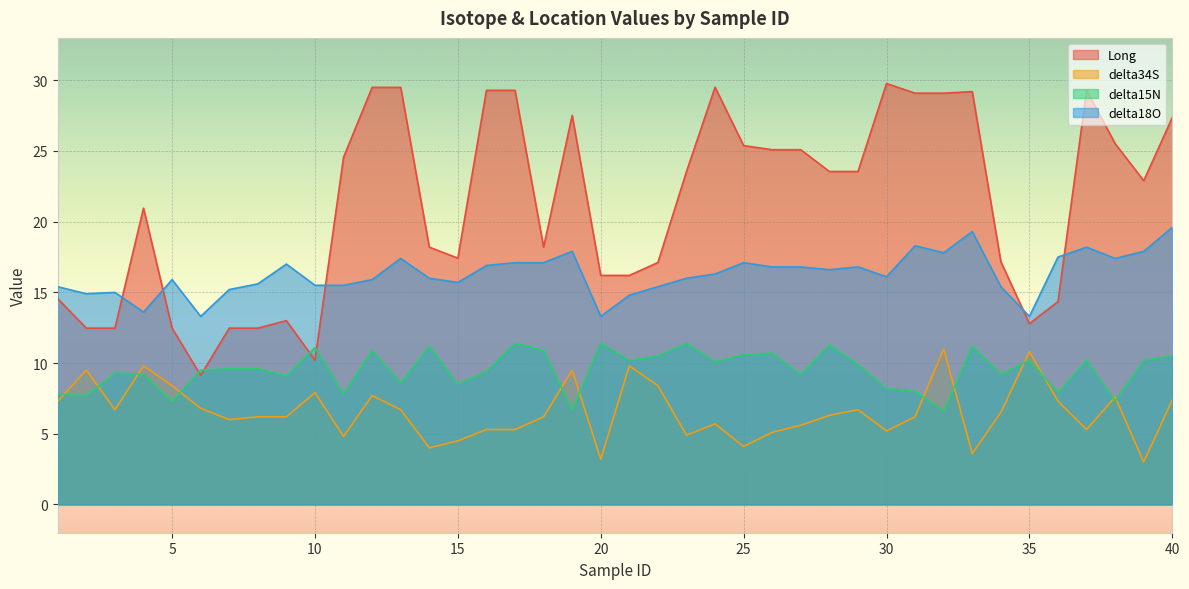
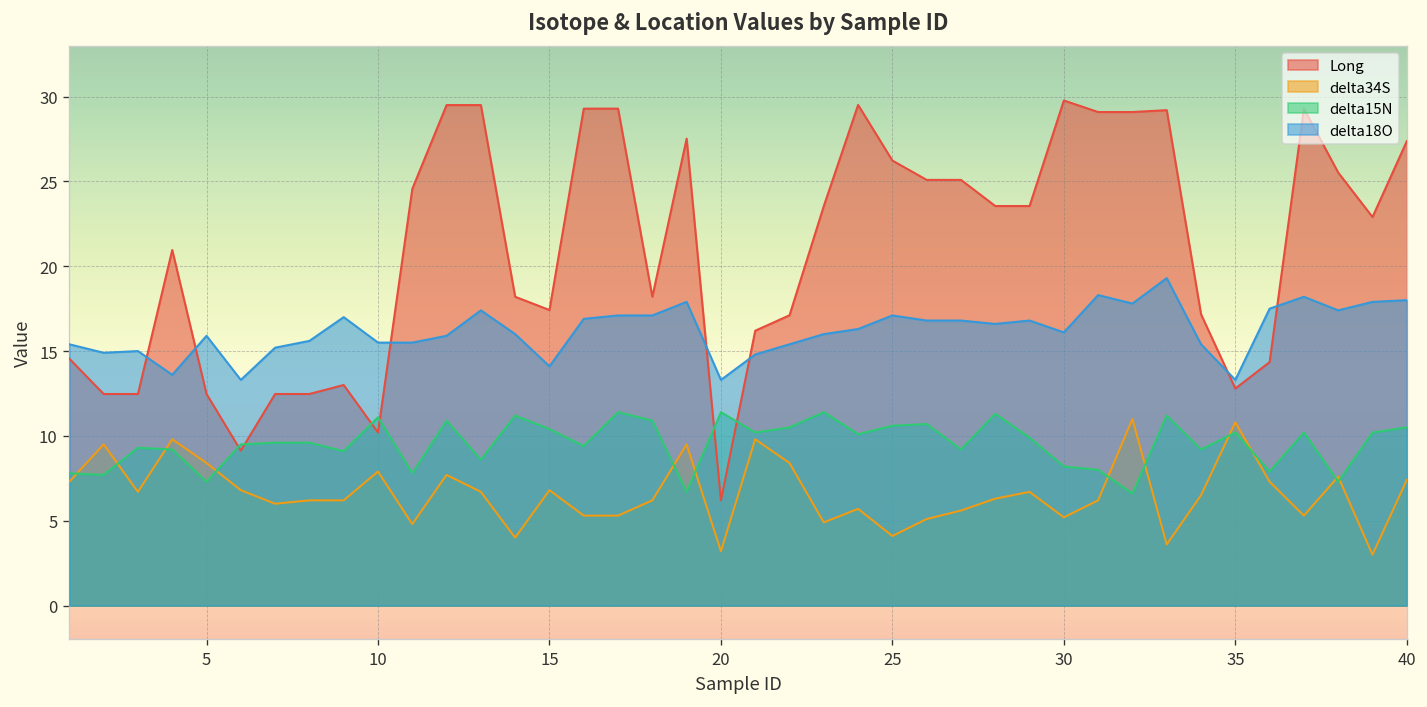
  {
    "Long": {
      "5": 12.5,
      "10": 10.2,
      "15": 17.4,
-     "20": 16.2,
-     "25": 25.4,
+     "20": 6.2,
+     "25": 26.2,
      "30": 29.8,
      "35": 12.8,
      "40": 27.4
    },
    "delta34S": {
      "5": 8.4,
      "10": 7.9,
-     "15": 4.5,
+     "15": 6.8,
      "20": 3.2,
      "25": 4.1,
      "30": 5.2,
      "35": 10.8,
      "40": 7.4
    },
    "delta15N": {
      "5": 7.3,
      "10": 11.1,
-     "15": 8.5,
+     "15": 10.4,
      "20": 11.4,
      "25": 10.6,
      "30": 8.2,
      "35": 10.2,
      "40": 10.5
    },
    "delta18O": {
      "5": 15.9,
      "10": 15.5,
-     "15": 15.7,
+     "15": 14.1,
      "20": 13.3,
      "25": 17.1,
      "30": 16.1,
      "35": 13.3,
-     "40": 19.6
+     "40": 18.0
    }
  }
